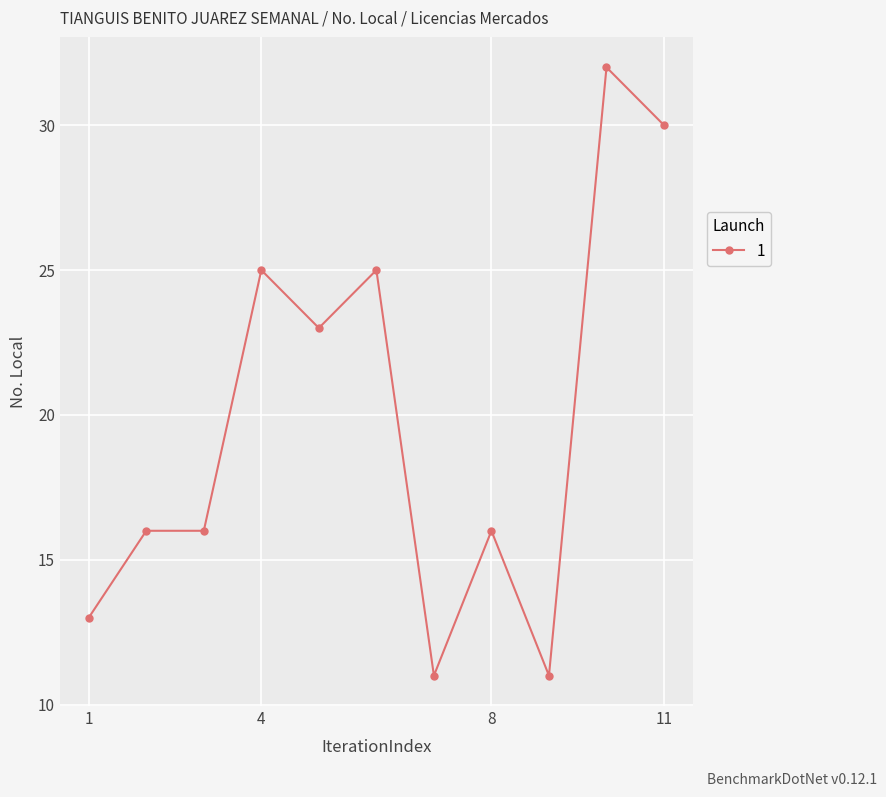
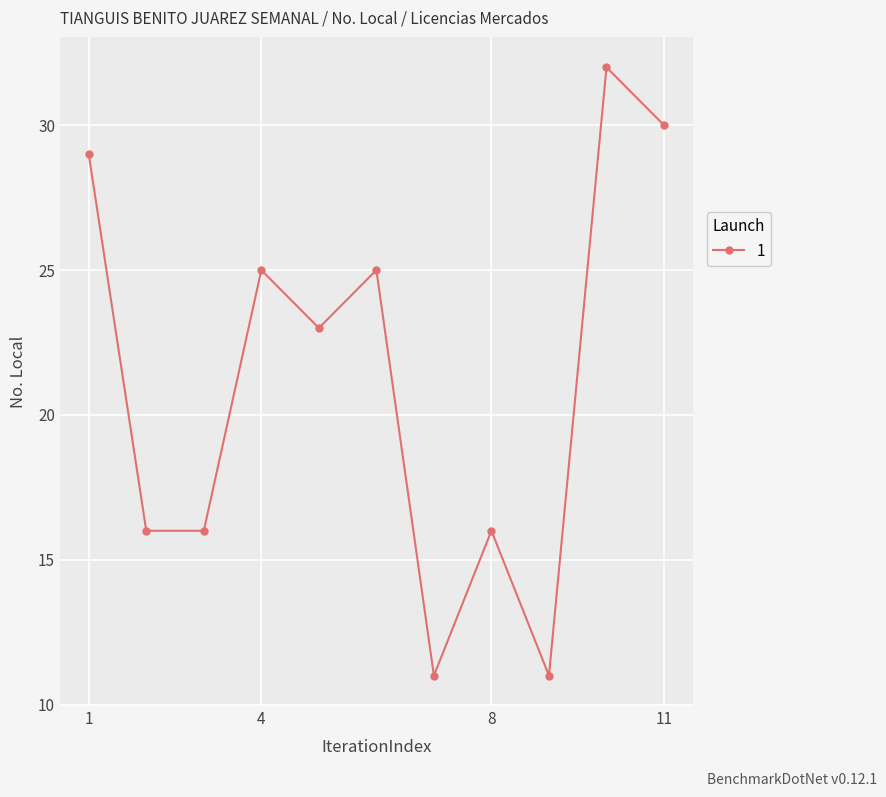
  {
-   "1": 13,
+   "1": 29,
    "4": 25,
    "8": 16,
    "11": 30
  }
